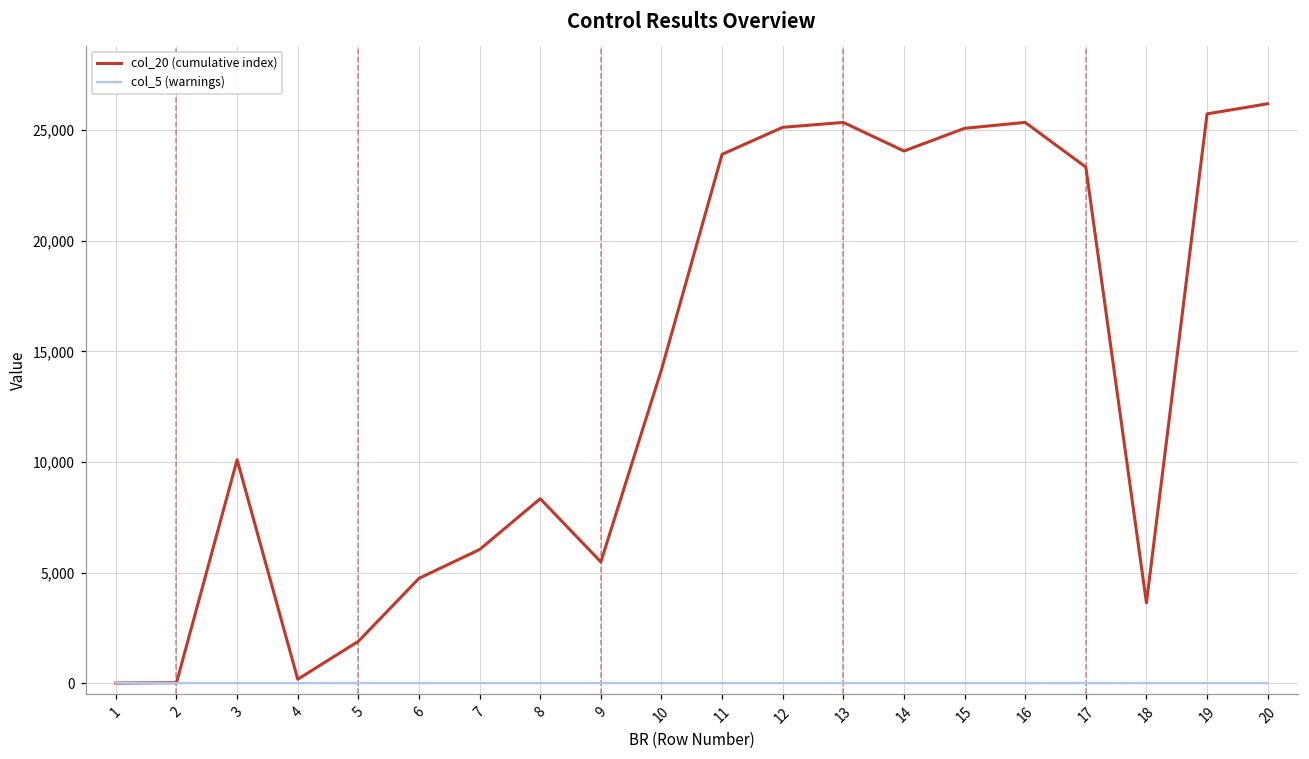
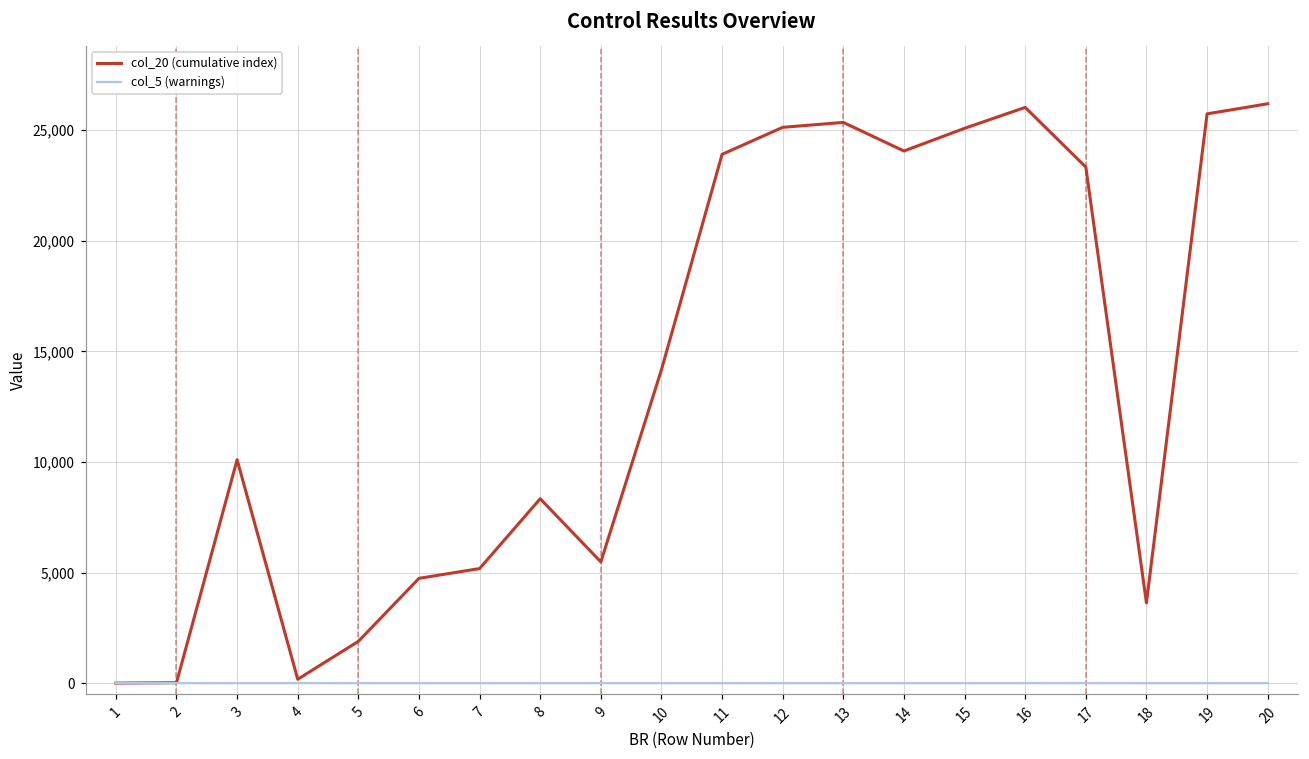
  {
    "col_20 (cumulative index)": {
      "3": "10,100",
      "4": "200",
      "5": "1,900",
      "6": "4,700",
-     "7": "6,000",
+     "7": "5,200",
      "8": "8,300",
      "9": "5,500",
      "10": "14,200",
      "11": "23,900",
      "12": "25,100",
      "13": "25,400",
      "14": "24,100",
      "15": "25,100",
-     "16": "25,400",
+     "16": "26,000",
      "17": "23,300",
      "18": "3,600",
      "19": "25,700",
      "20": "26,200"
    },
    "col_5 (warnings)": {
      "3": "0",
      "4": "0",
      "5": "0",
      "6": "0",
      "7": "0",
      "8": "0",
      "9": "0",
      "10": "0",
      "11": "0",
      "12": "0",
      "13": "0",
      "14": "0",
      "15": "0",
      "16": "0",
      "17": "0",
      "18": "0",
      "19": "0",
      "20": "0"
    }
  }
